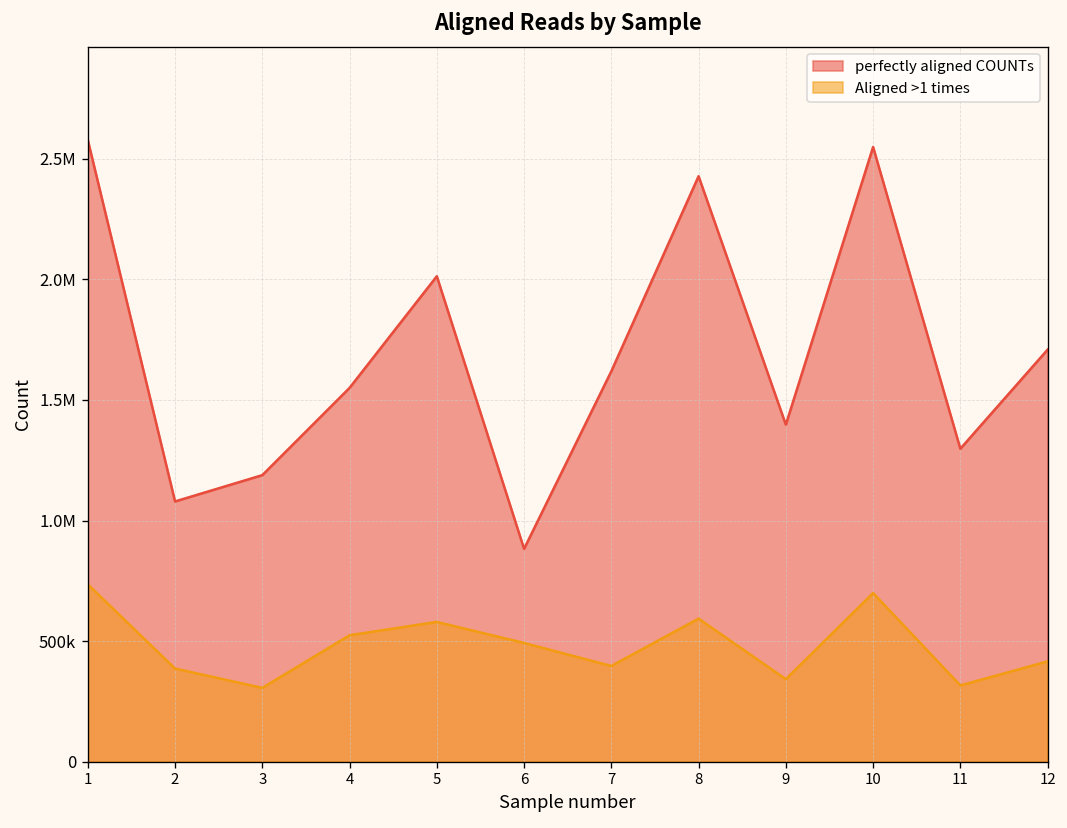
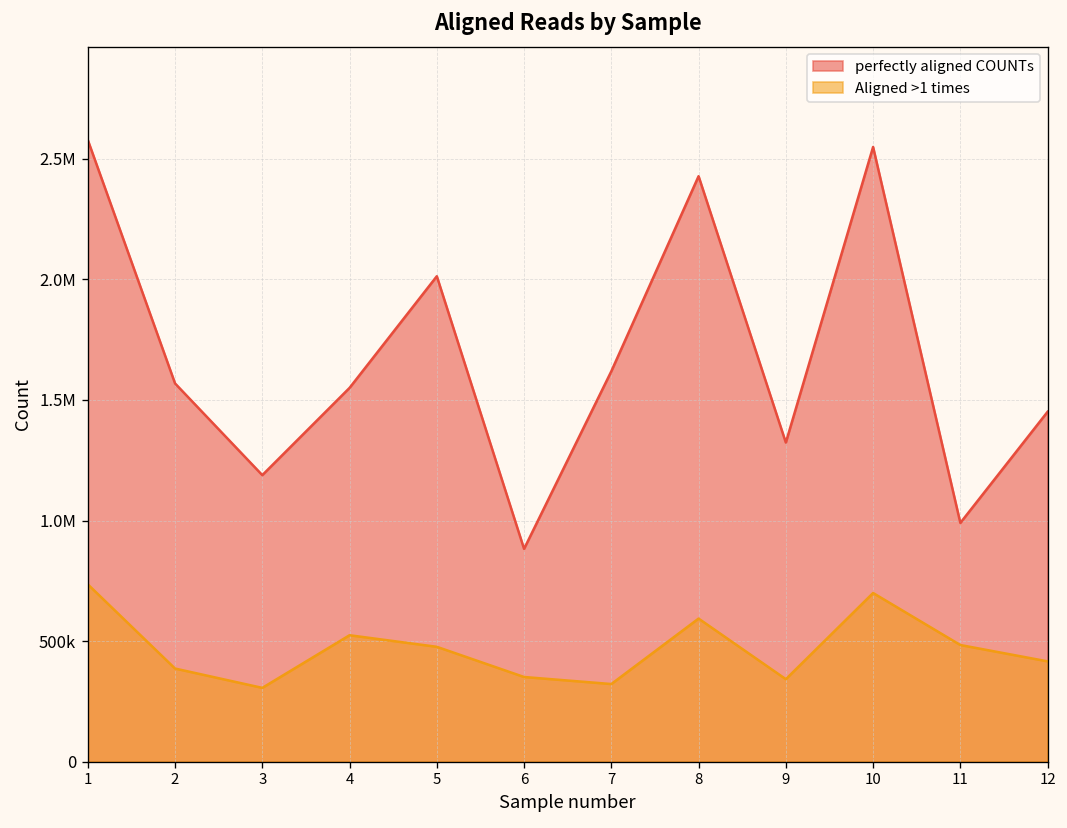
  {
    "perfectly aligned COUNTs": {
      "1": 2580000,
-     "2": 1080000,
+     "2": 1570000,
      "3": 1190000,
      "4": 1550000,
      "5": 2010000,
      "6": 880000,
      "7": 1620000,
      "8": 2430000,
-     "9": 1400000,
+     "9": 1320000,
      "10": 2550000,
-     "11": 1300000,
-     "12": 1710000
+     "11": 990000,
+     "12": 1450000
    },
    "Aligned >1 times": {
      "1": 740000,
      "2": 390000,
      "3": 310000,
      "4": 520000,
-     "5": 580000,
-     "6": 490000,
-     "7": 400000,
+     "5": 480000,
+     "6": 350000,
+     "7": 320000,
      "8": 590000,
      "9": 340000,
      "10": 700000,
-     "11": 320000,
+     "11": 480000,
      "12": 420000
    }
  }
